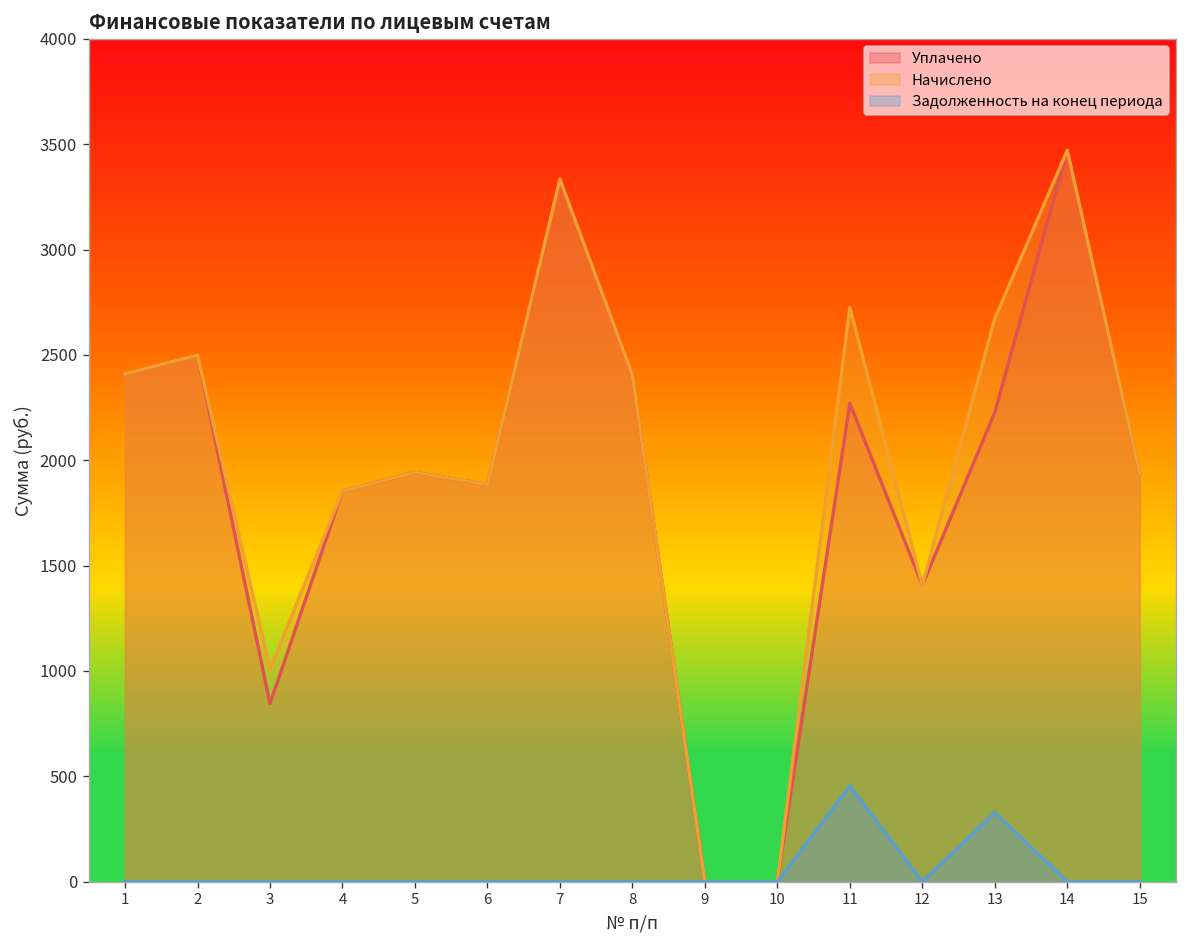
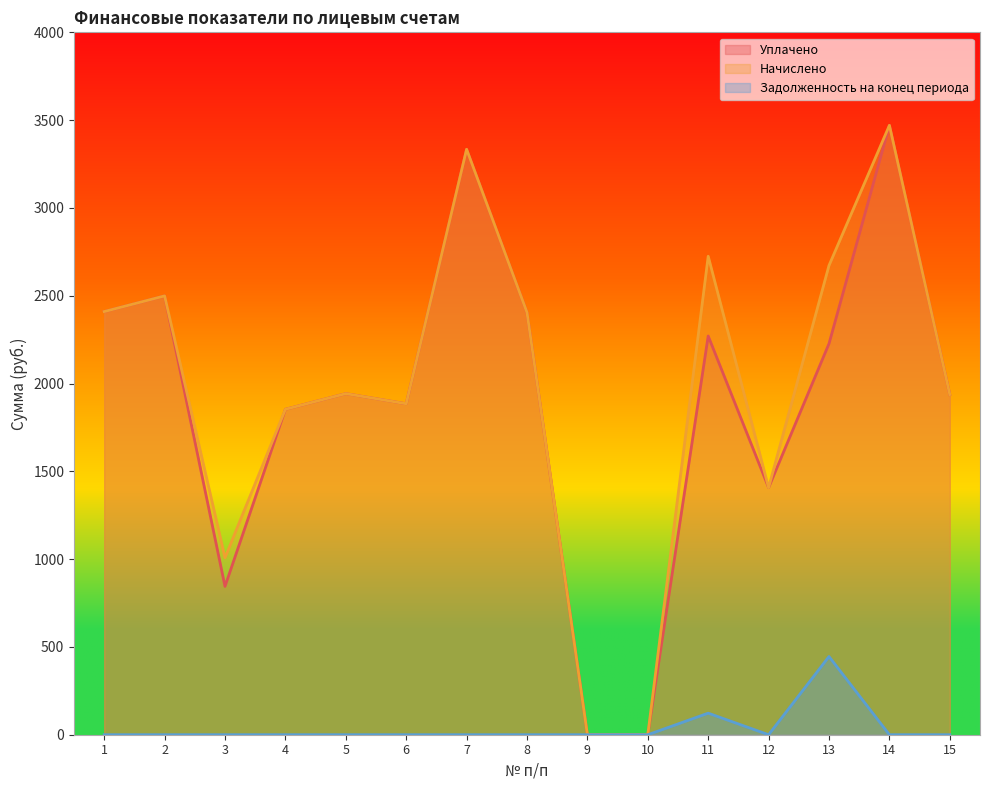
  {
    "Задолженность на конец периода": {
      "1": 0,
      "2": 0,
      "3": 0,
      "4": 0,
      "5": 0,
      "6": 0,
      "7": 0,
      "8": 0,
-     "11": 450,
+     "11": 120,
      "12": 0,
-     "13": 330,
+     "13": 450,
      "14": 0,
      "15": 0
    }
  }
